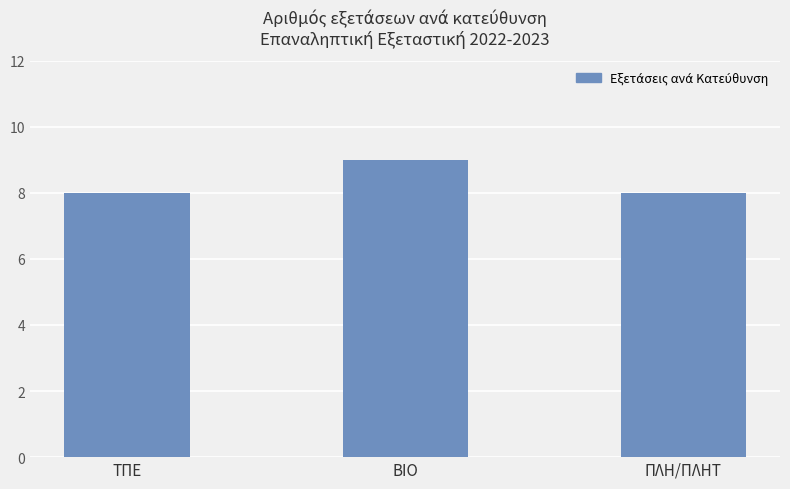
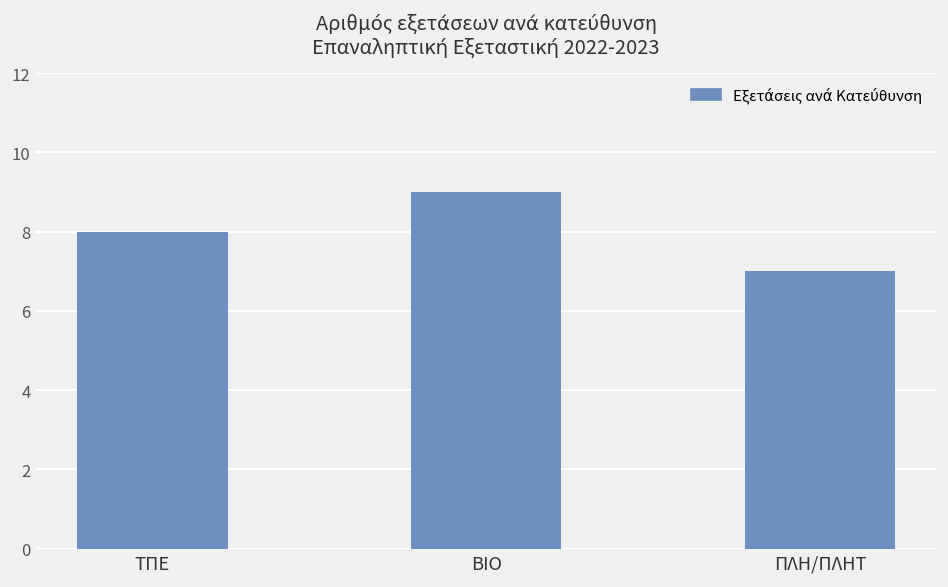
  {
    "ΤΠΕ": 8,
    "ΒΙΟ": 9,
-   "ΠΛΗ/ΠΛΗΤ": 8
+   "ΠΛΗ/ΠΛΗΤ": 7
  }
